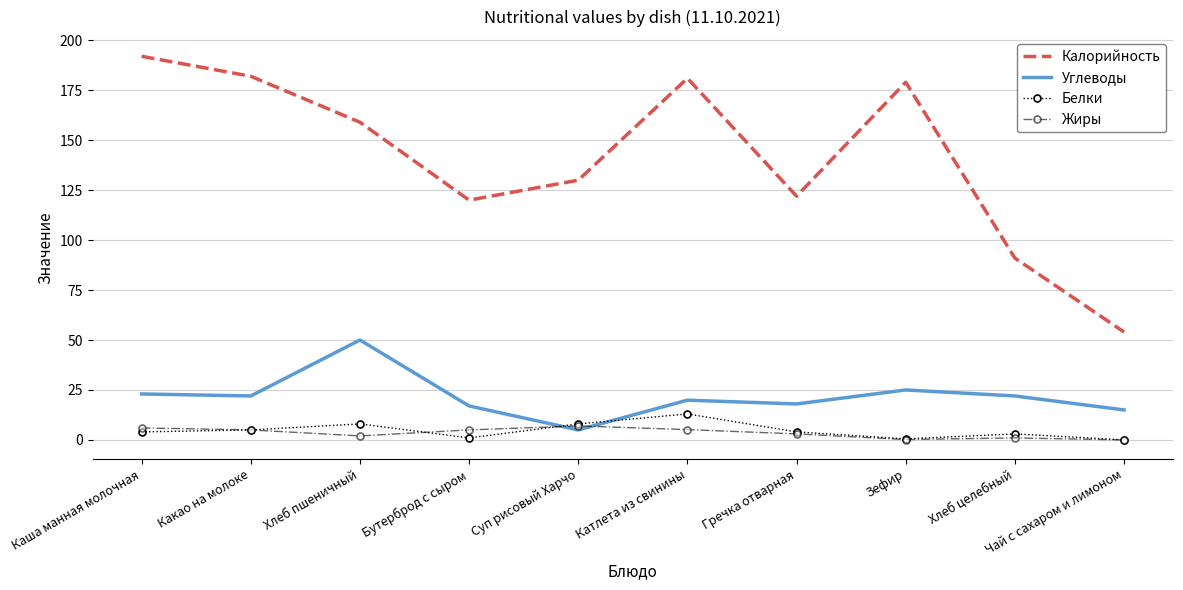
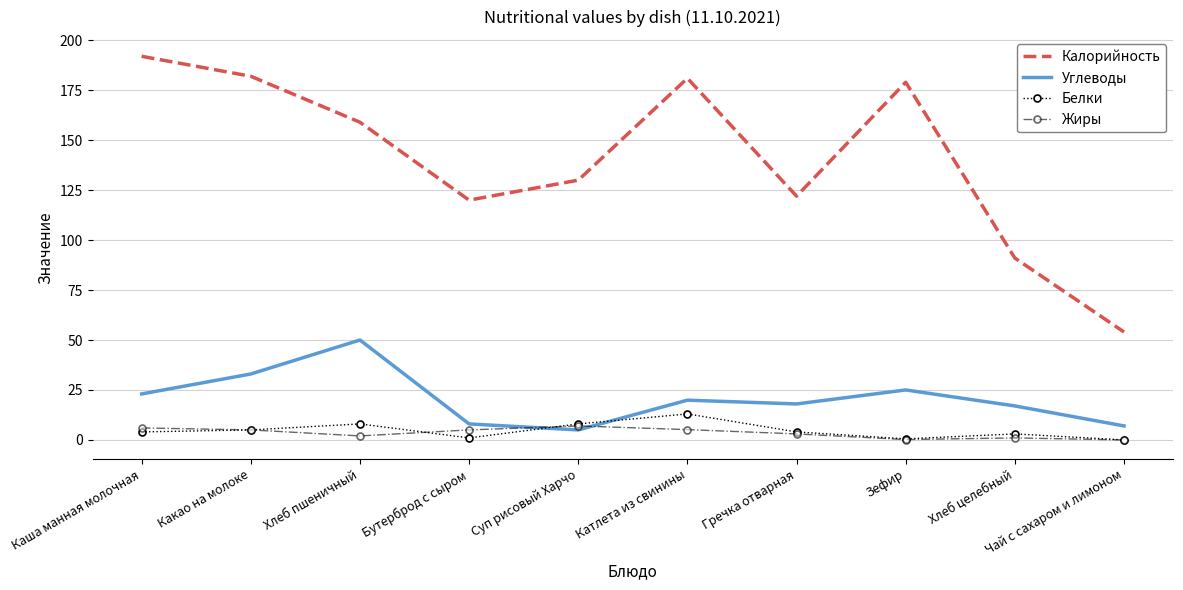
  {
    "Калорийность": {
      "Каша манная молочная": 192,
      "Какао на молоке": 182,
      "Хлеб пшеничный": 159,
      "Бутерброд с сыром": 120,
      "Суп рисовый Харчо": 130,
      "Катлета из свинины": 181,
      "Гречка отварная": 122,
      "Зефир": 179,
      "Хлеб целебный": 91,
      "Чай с сахаром и лимоном": 54
    },
    "Углеводы": {
      "Каша манная молочная": 23,
-     "Какао на молоке": 22,
+     "Какао на молоке": 33,
      "Хлеб пшеничный": 50,
-     "Бутерброд с сыром": 17,
+     "Бутерброд с сыром": 8,
      "Суп рисовый Харчо": 5,
      "Катлета из свинины": 20,
      "Гречка отварная": 18,
      "Зефир": 25,
-     "Хлеб целебный": 22,
-     "Чай с сахаром и лимоном": 15
+     "Хлеб целебный": 17,
+     "Чай с сахаром и лимоном": 7
    }
  }
